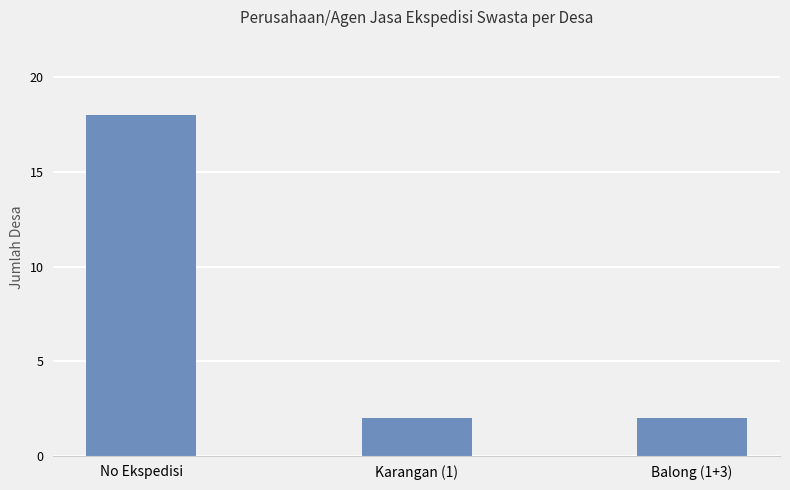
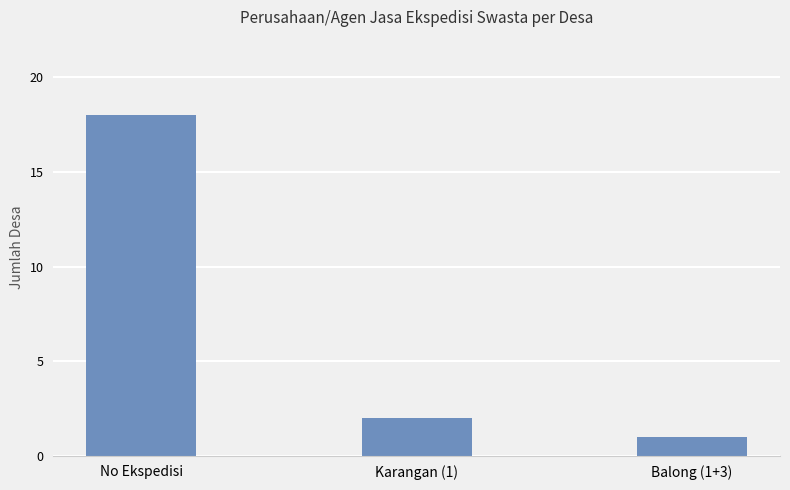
  {
    "No Ekspedisi": 18,
    "Karangan (1)": 2,
-   "Balong (1+3)": 2
+   "Balong (1+3)": 1
  }
